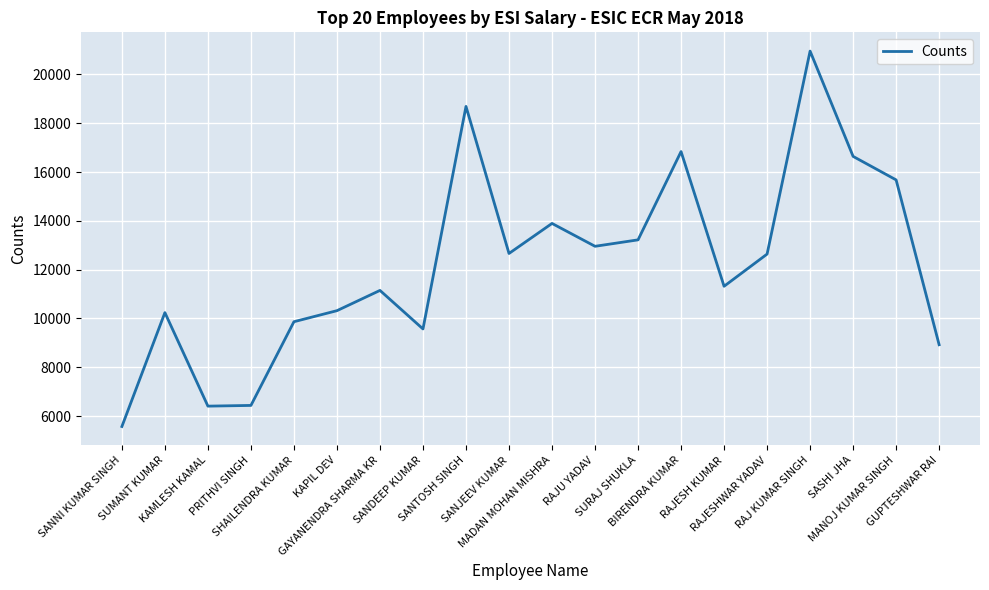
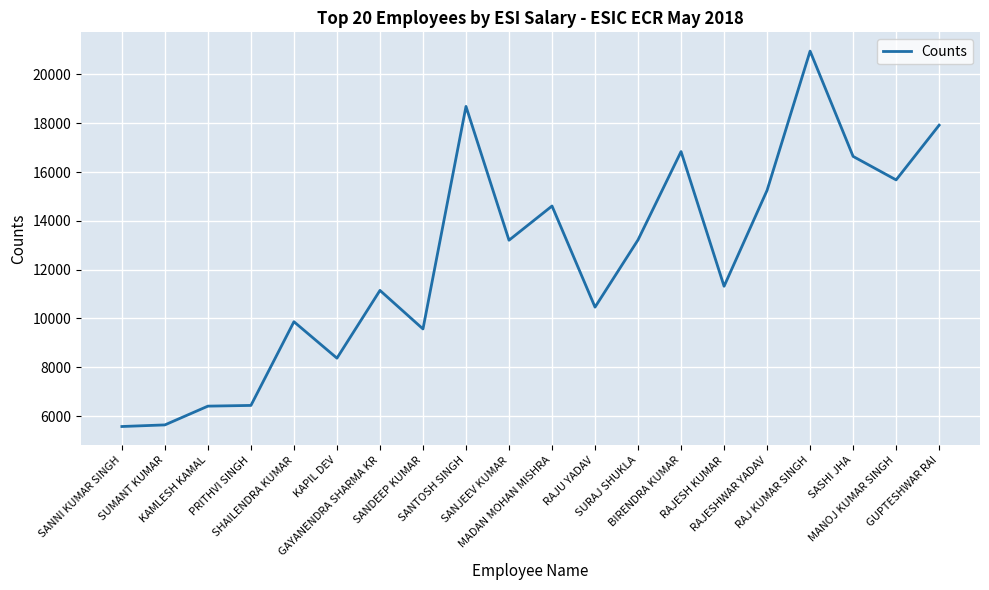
  {
    "SANNI KUMAR SINGH": 5600,
-   "SUMANT KUMAR": 10200,
+   "SUMANT KUMAR": 5600,
    "KAMLESH KAMAL": 6400,
    "PRITHVI SINGH": 6400,
    "SHAILENDRA KUMAR": 9900,
-   "KAPIL DEV": 10300,
+   "KAPIL DEV": 8400,
    "GAYANENDRA SHARMA KR": 11200,
    "SANDEEP KUMAR": 9600,
    "SANTOSH SINGH": 18700,
-   "SANJEEV KUMAR": 12700,
-   "MADAN MOHAN MISHRA": 13900,
-   "RAJU YADAV": 13000,
+   "SANJEEV KUMAR": 13200,
+   "MADAN MOHAN MISHRA": 14600,
+   "RAJU YADAV": 10500,
    "SURAJ SHUKLA": 13200,
    "BIRENDRA KUMAR": 16800,
    "RAJESH KUMAR": 11300,
-   "RAJESHWAR YADAV": 12600,
+   "RAJESHWAR YADAV": 15300,
    "RAJ KUMAR SINGH": 21000,
    "SASHI JHA": 16600,
    "MANOJ KUMAR SINGH": 15700,
-   "GUPTESHWAR RAI": 8900
+   "GUPTESHWAR RAI": 17900
  }
